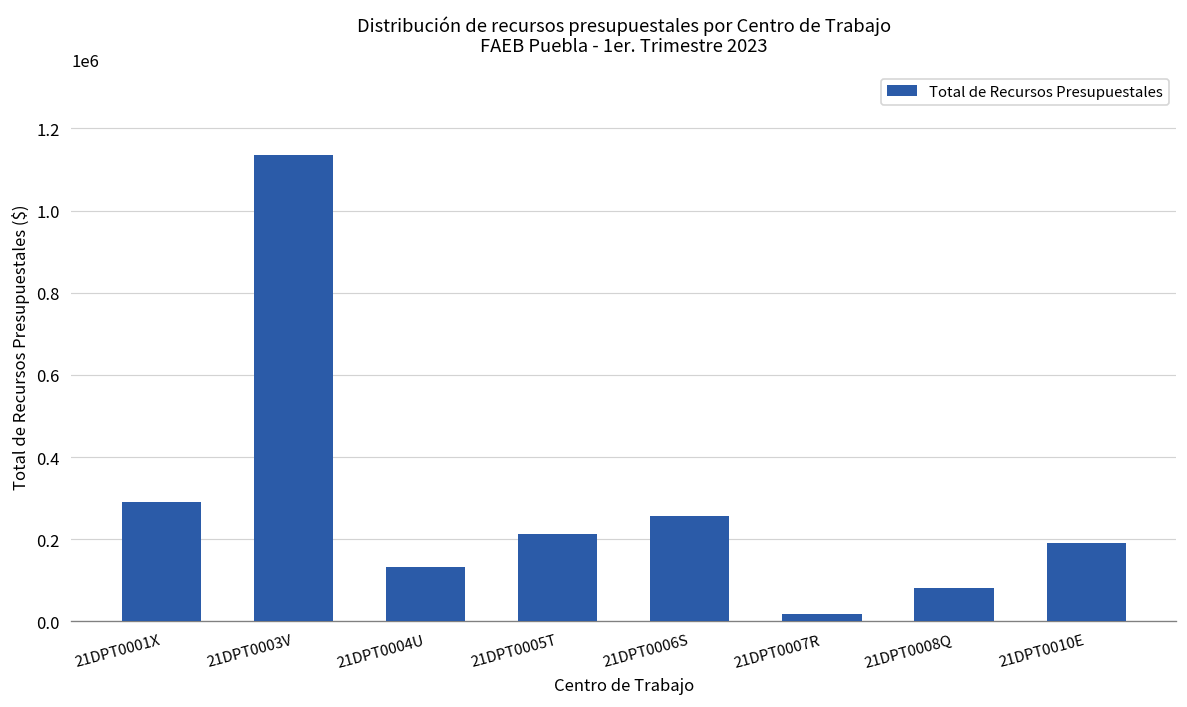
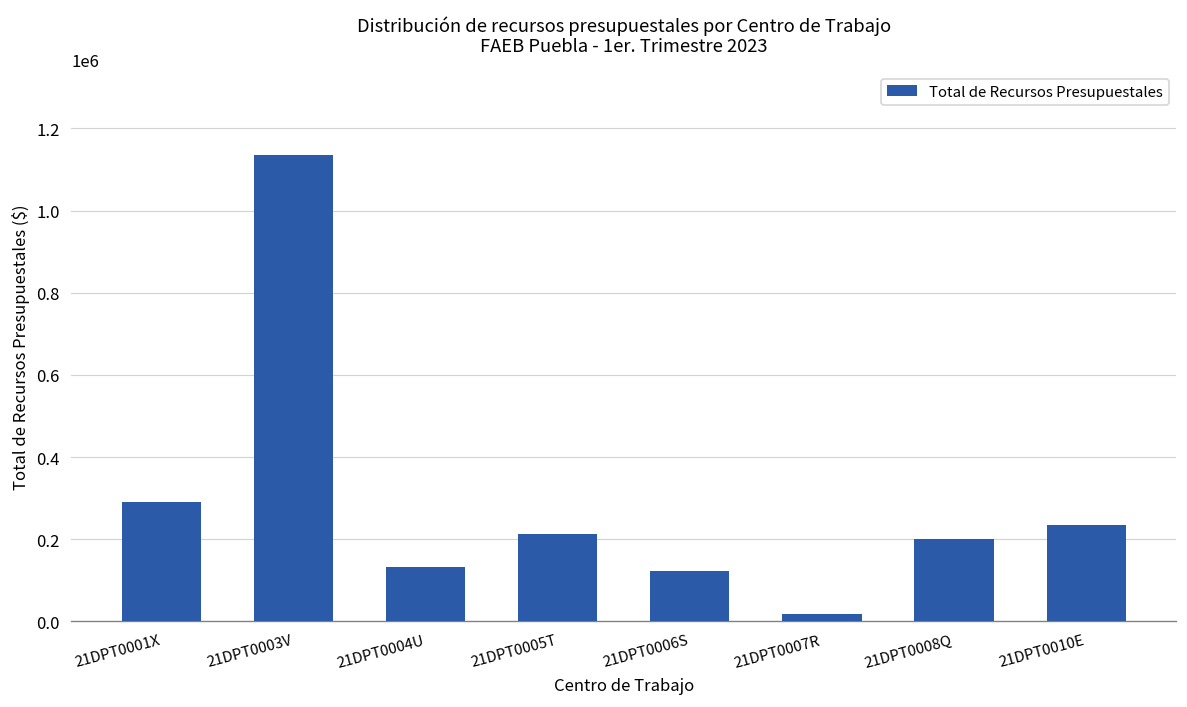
  {
    "21DPT0001X": 290000,
    "21DPT0003V": 1130000,
    "21DPT0004U": 130000,
    "21DPT0005T": 210000,
-   "21DPT0006S": 260000,
+   "21DPT0006S": 120000,
    "21DPT0007R": 20000,
-   "21DPT0008Q": 80000,
-   "21DPT0010E": 190000
+   "21DPT0008Q": 200000,
+   "21DPT0010E": 230000
  }
